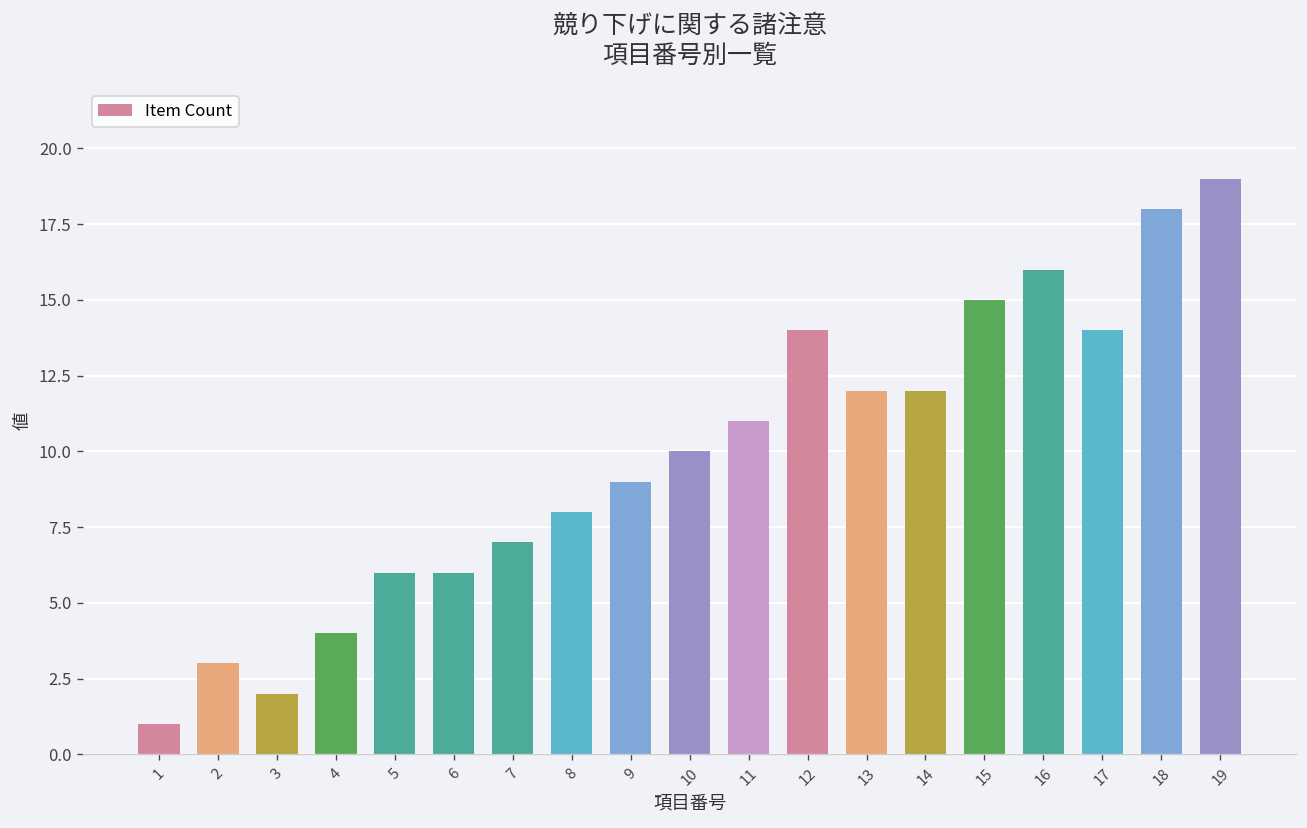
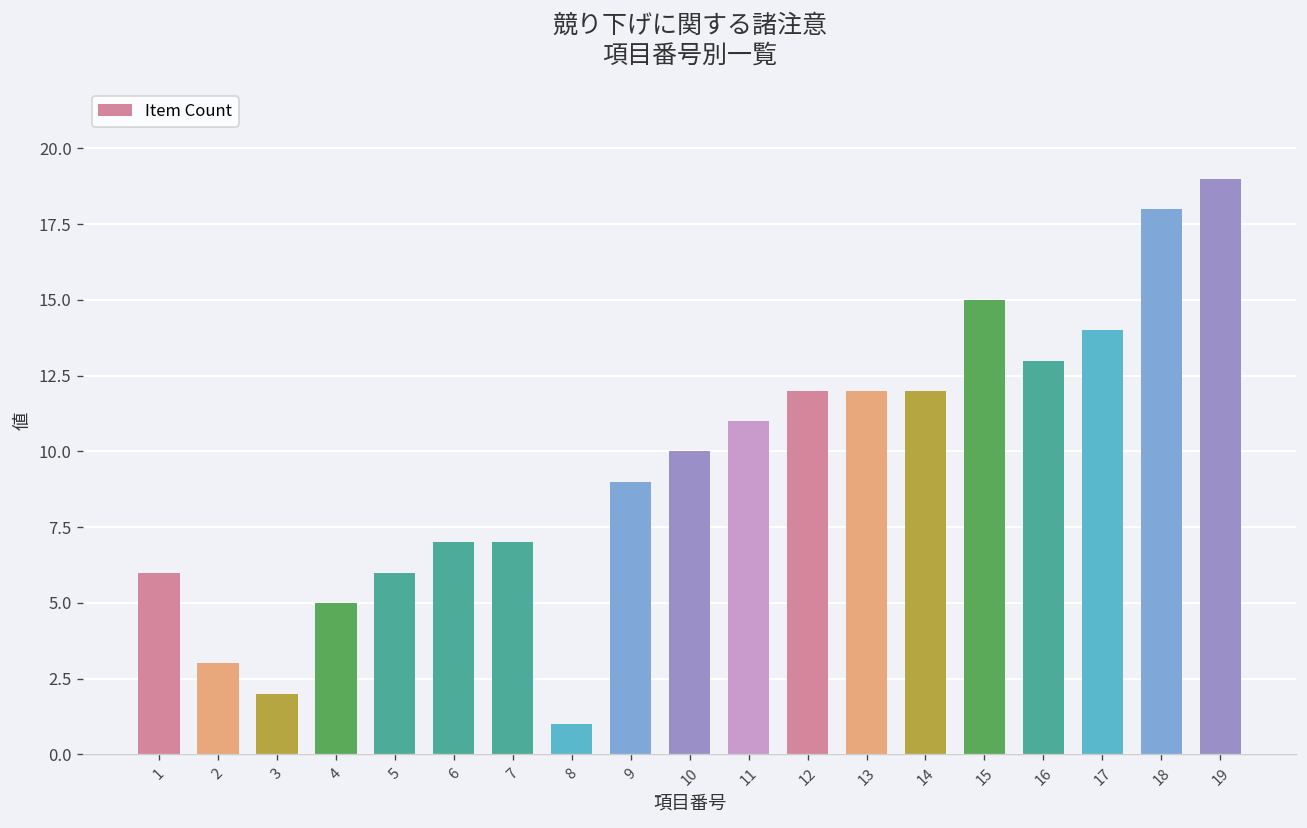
  {
-   "1": 1,
+   "1": 6,
    "2": 3,
    "3": 2,
-   "4": 4,
+   "4": 5,
    "5": 6,
-   "6": 6,
+   "6": 7,
    "7": 7,
-   "8": 8,
+   "8": 1,
    "9": 9,
    "10": 10,
    "11": 11,
-   "12": 14,
+   "12": 12,
    "13": 12,
    "14": 12,
    "15": 15,
-   "16": 16,
+   "16": 13,
    "17": 14,
    "18": 18,
    "19": 19
  }
